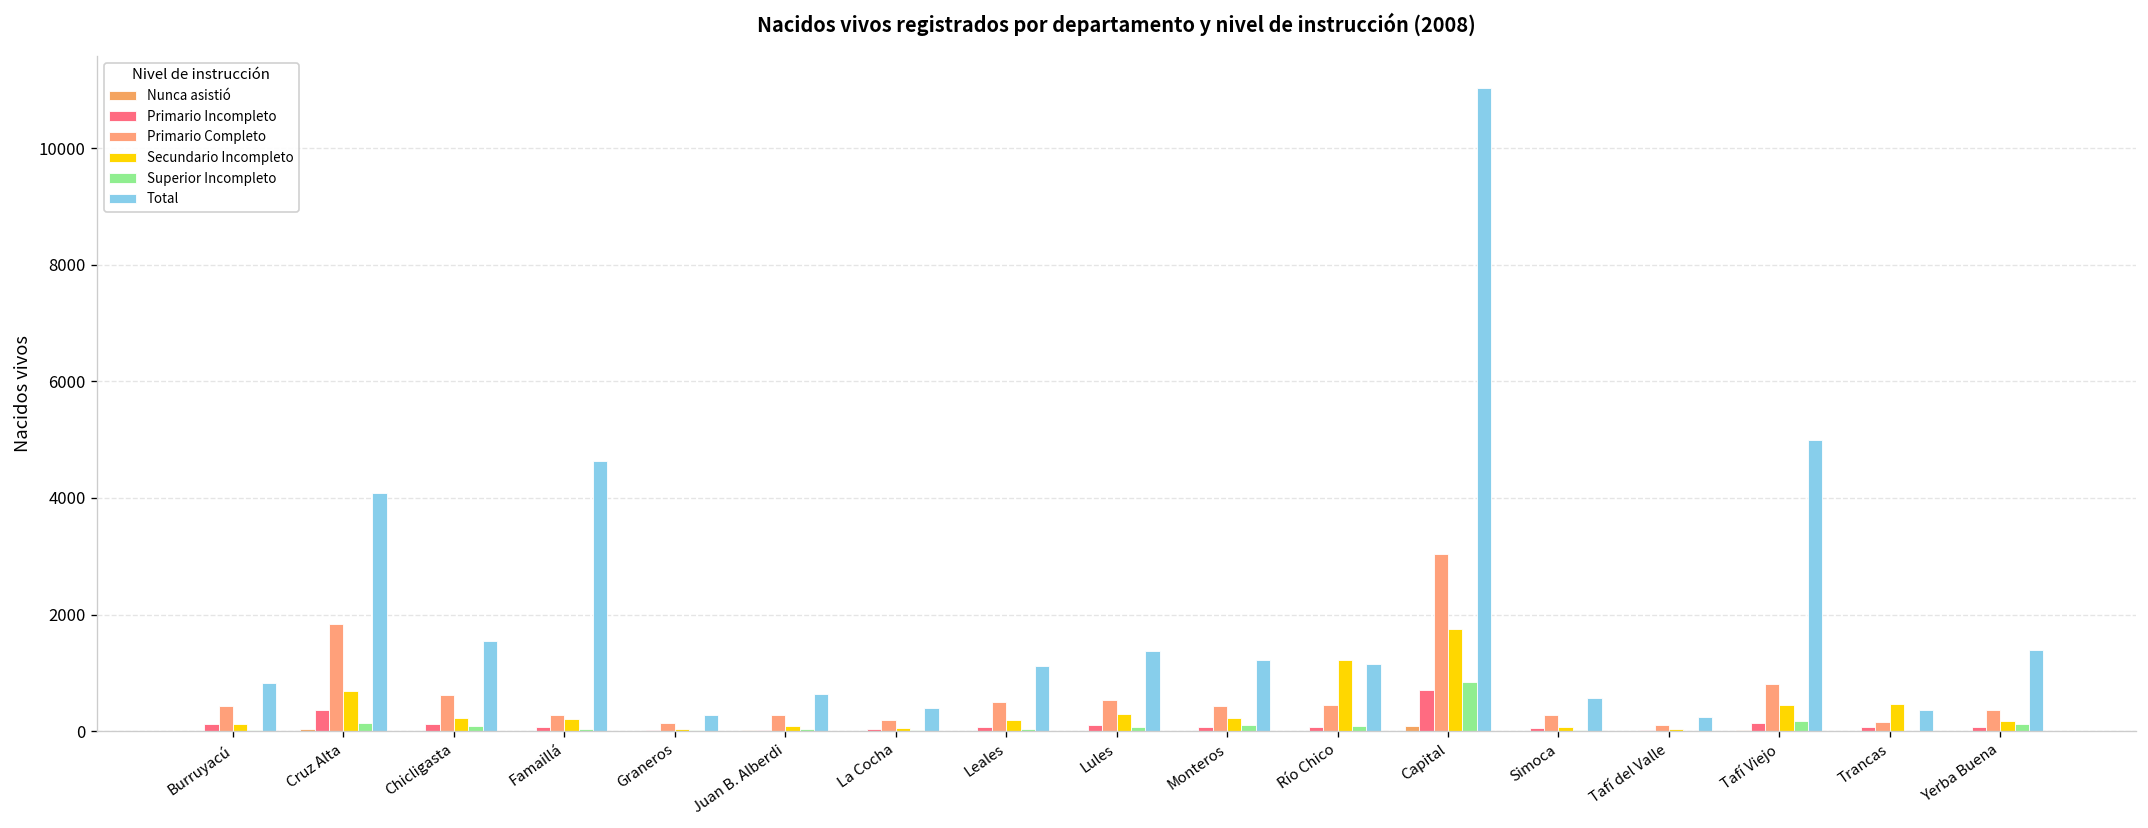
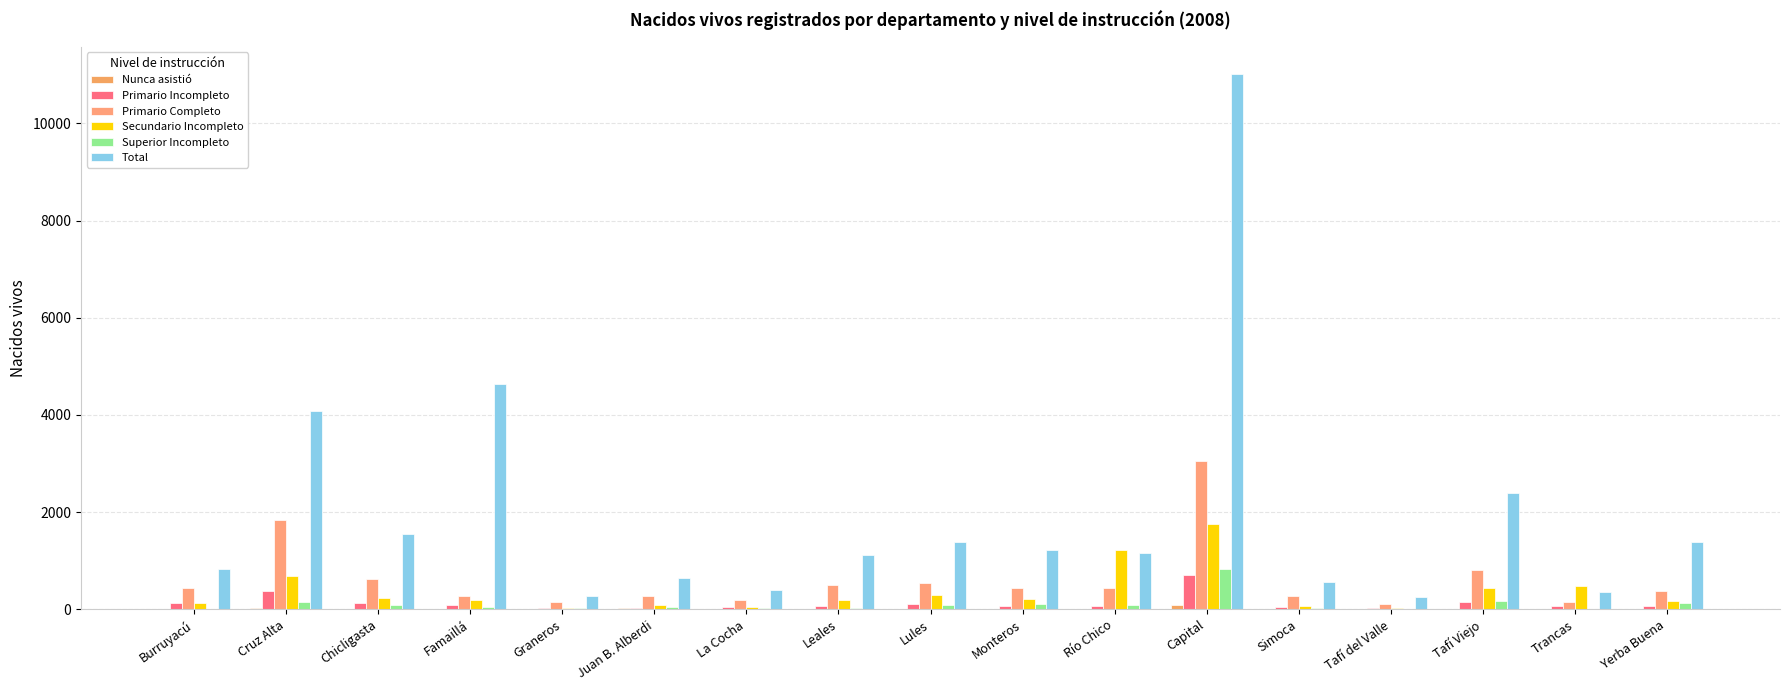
  {
    "Secundario Incompleto": {
      "Burruyacú": 100,
      "Cruz Alta": 700,
      "Chicligasta": 200,
      "Famaillá": 200,
      "Juan B. Alberdi": 100,
      "Leales": 200,
      "Lules": 300,
      "Monteros": 200,
      "Río Chico": 1200,
      "Capital": 1800,
      "Simoca": 100,
      "Tafí Viejo": 400,
      "Trancas": 500,
      "Yerba Buena": 200
    },
    "Superior Incompleto": {
      "Cruz Alta": 100,
      "Chicligasta": 100,
      "Lules": 100,
      "Monteros": 100,
      "Río Chico": 100,
      "Capital": 800,
      "Tafí Viejo": 200,
      "Yerba Buena": 100
    },
    "Total": {
      "Burruyacú": 800,
      "Cruz Alta": 4100,
      "Chicligasta": 1500,
      "Famaillá": 4600,
      "Graneros": 300,
      "Juan B. Alberdi": 600,
      "La Cocha": 400,
      "Leales": 1100,
      "Lules": 1400,
      "Monteros": 1200,
      "Río Chico": 1200,
      "Capital": 11000,
      "Simoca": 600,
      "Tafí del Valle": 200,
-     "Tafí Viejo": 5000,
+     "Tafí Viejo": 2400,
      "Trancas": 400,
      "Yerba Buena": 1400
    }
  }
